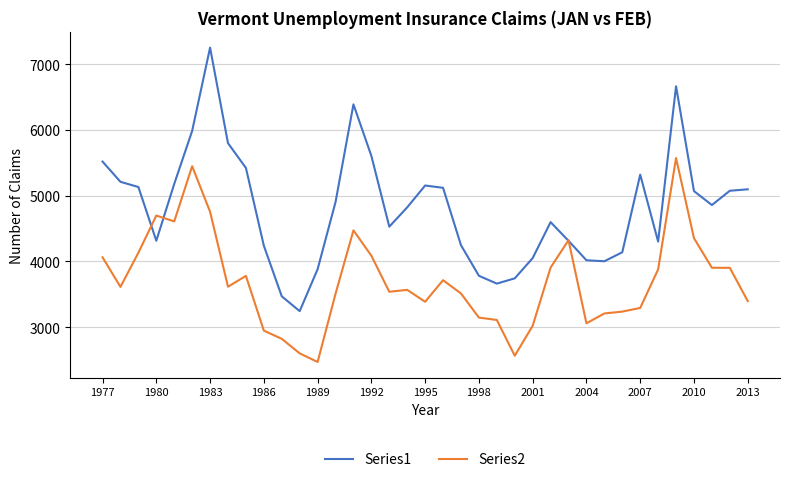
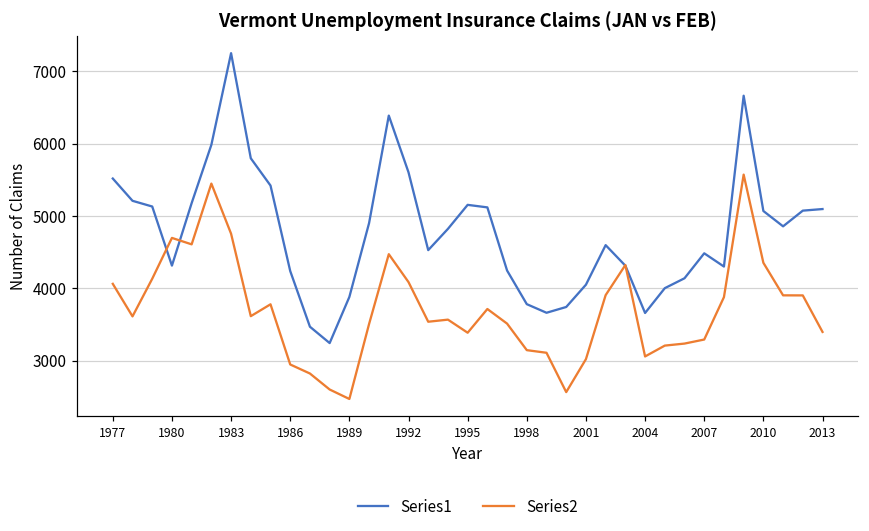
  {
    "Series1": {
      "1977": 5500,
      "1980": 4300,
      "1983": 7300,
      "1986": 4200,
      "1989": 3900,
      "1992": 5600,
      "1995": 5200,
      "1998": 3800,
      "2001": 4000,
-     "2004": 4000,
-     "2007": 5300,
+     "2004": 3700,
+     "2007": 4500,
      "2010": 5100,
      "2013": 5100
    },
    "Series2": {
      "1977": 4100,
      "1980": 4700,
      "1983": 4800,
      "1986": 2900,
      "1989": 2500,
      "1992": 4100,
      "1995": 3400,
      "1998": 3100,
      "2001": 3000,
      "2004": 3100,
      "2007": 3300,
      "2010": 4400,
      "2013": 3400
    }
  }
